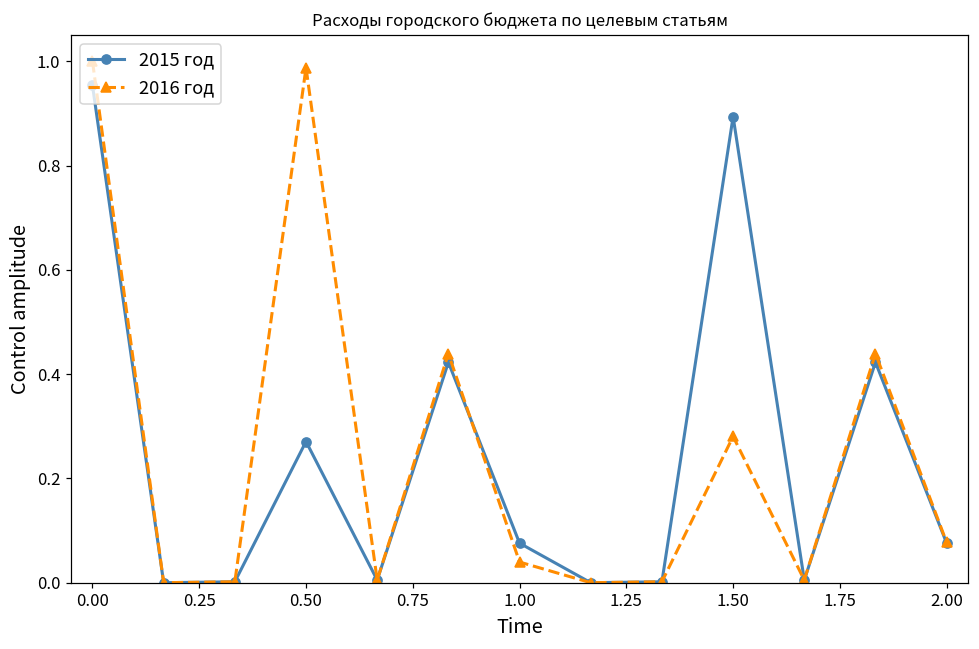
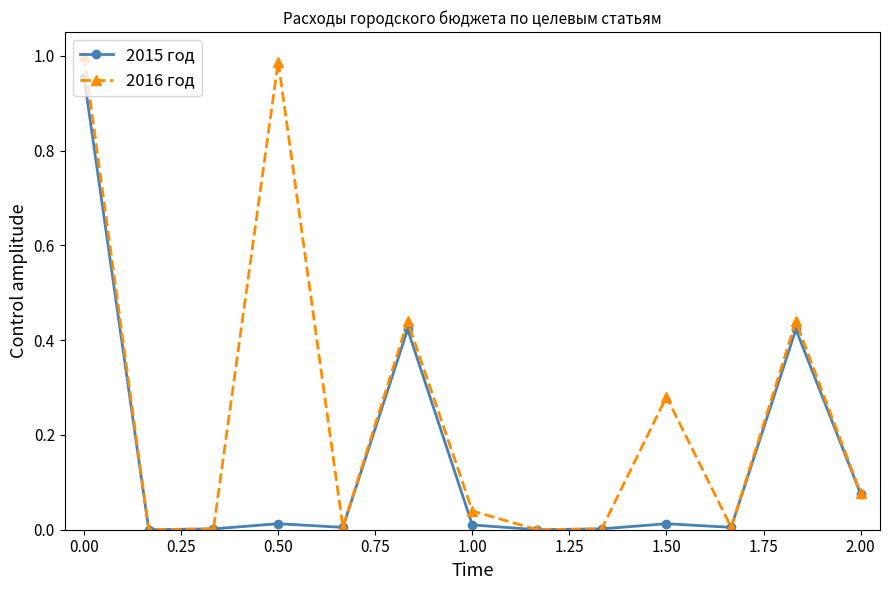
  {
    "2015 год": {
-     "0.50": 0.27,
-     "1.00": 0.08,
-     "1.50": 0.89
+     "0.50": 0.01,
+     "1.00": 0.01,
+     "1.50": 0.01
    },
    "2016 год": {
      "0.50": 0.99,
      "1.00": 0.04,
      "1.50": 0.28
    }
  }
